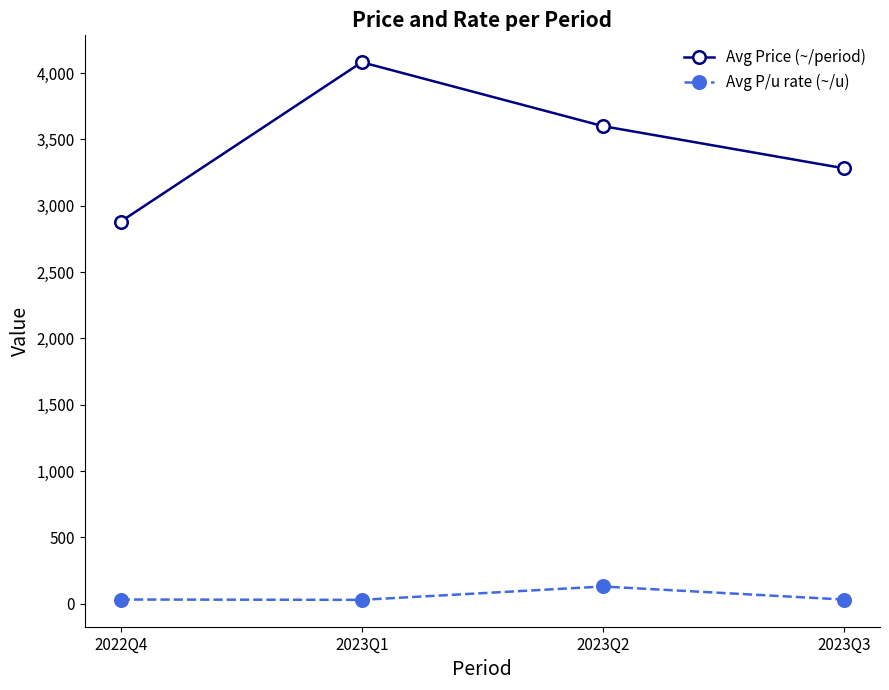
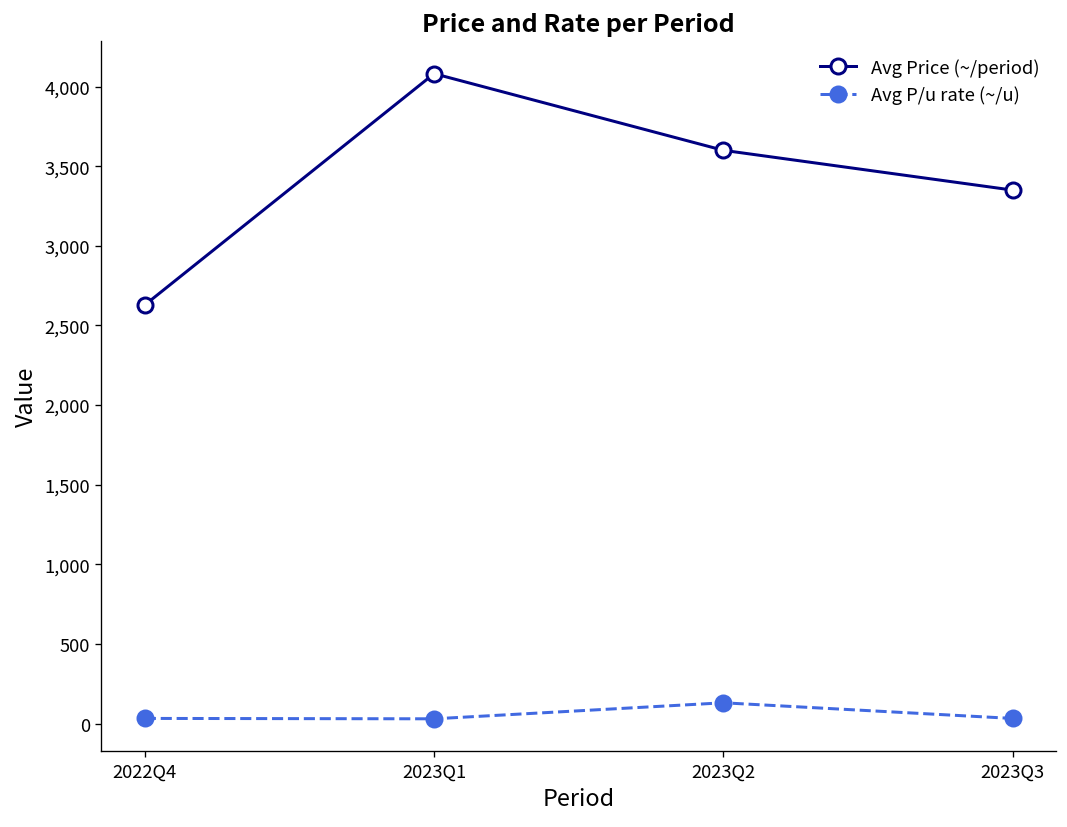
  {
    "Avg Price (~/period)": {
-     "2022Q4": "2,880",
+     "2022Q4": "2,630",
      "2023Q1": "4,080",
      "2023Q2": "3,600",
-     "2023Q3": "3,280"
+     "2023Q3": "3,350"
    },
    "Avg P/u rate (~/u)": {
      "2022Q4": "30",
      "2023Q1": "30",
      "2023Q2": "130",
      "2023Q3": "30"
    }
  }
